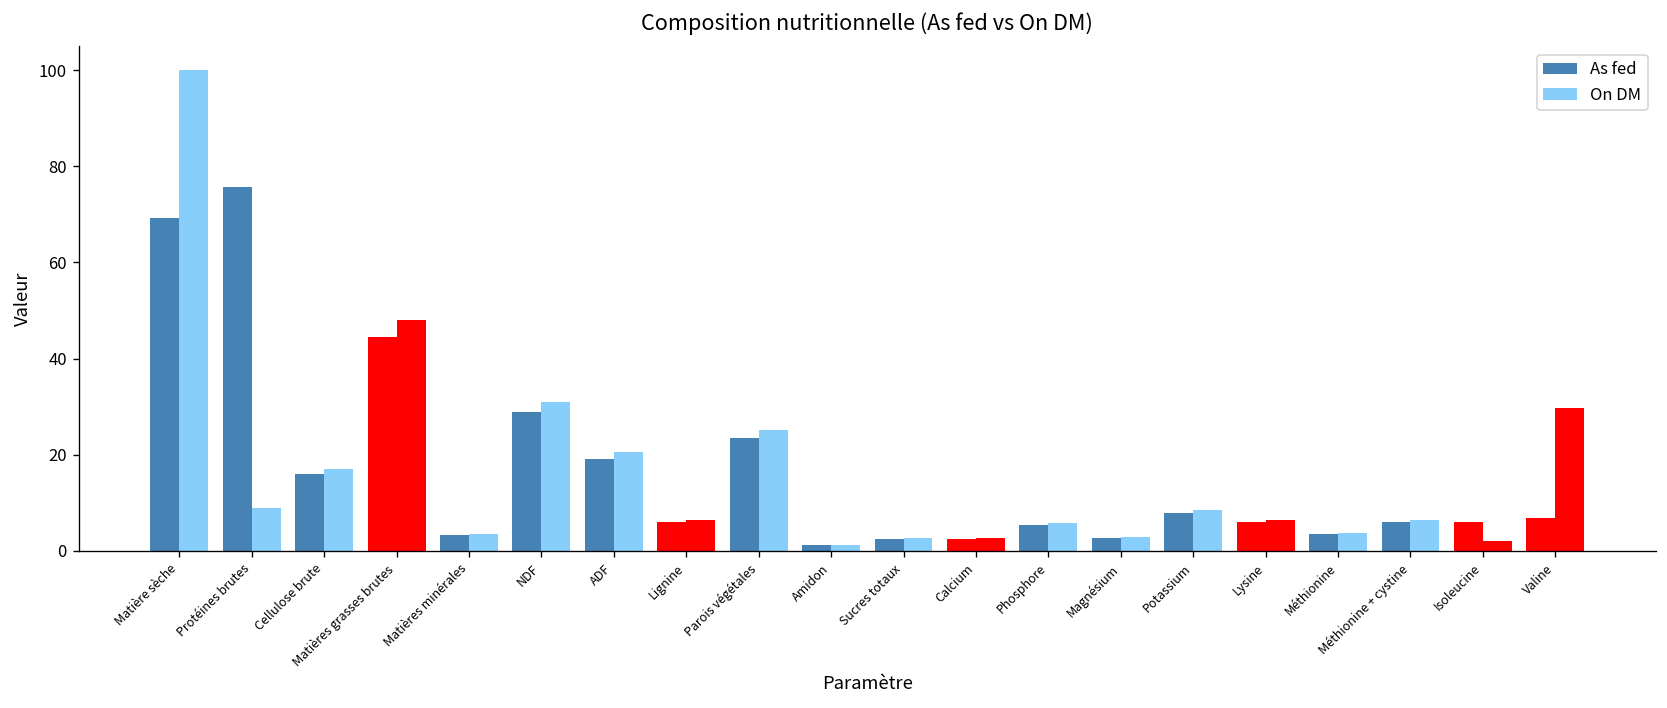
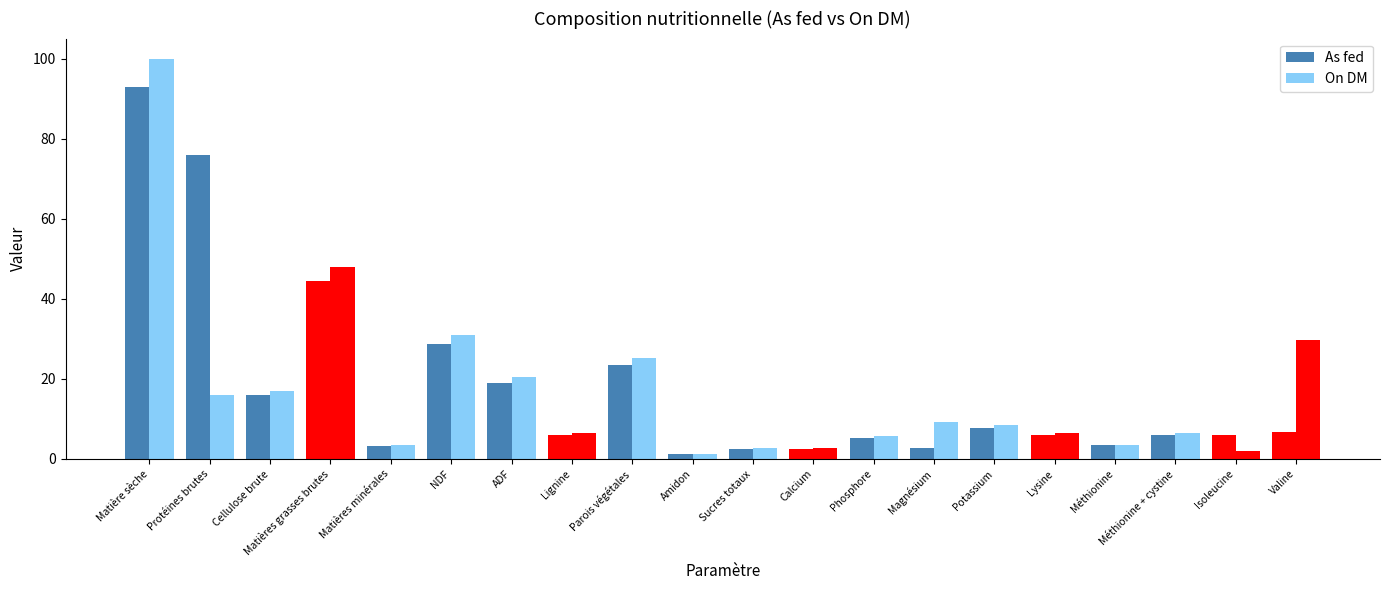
  {
    "As fed": {
-     "Matière sèche": 69,
+     "Matière sèche": 93,
      "Protéines brutes": 76,
      "Cellulose brute": 16,
      "Matières grasses brutes": 45,
      "Matières minérales": 3,
      "NDF": 29,
      "ADF": 19,
      "Lignine": 6,
      "Parois végétales": 23,
      "Amidon": 1,
      "Sucres totaux": 3,
      "Calcium": 3,
      "Phosphore": 5,
      "Magnésium": 3,
      "Potassium": 8,
      "Lysine": 6,
      "Méthionine": 3,
      "Méthionine + cystine": 6,
      "Isoleucine": 6,
      "Valine": 7
    },
    "On DM": {
      "Matière sèche": 100,
-     "Protéines brutes": 9,
+     "Protéines brutes": 16,
      "Cellulose brute": 17,
      "Matières grasses brutes": 48,
      "Matières minérales": 3,
      "NDF": 31,
      "ADF": 21,
      "Lignine": 6,
      "Parois végétales": 25,
      "Amidon": 1,
      "Sucres totaux": 3,
      "Calcium": 3,
      "Phosphore": 6,
-     "Magnésium": 3,
+     "Magnésium": 9,
      "Potassium": 8,
      "Lysine": 7,
      "Méthionine": 4,
      "Méthionine + cystine": 6,
      "Isoleucine": 2,
      "Valine": 30
    }
  }
